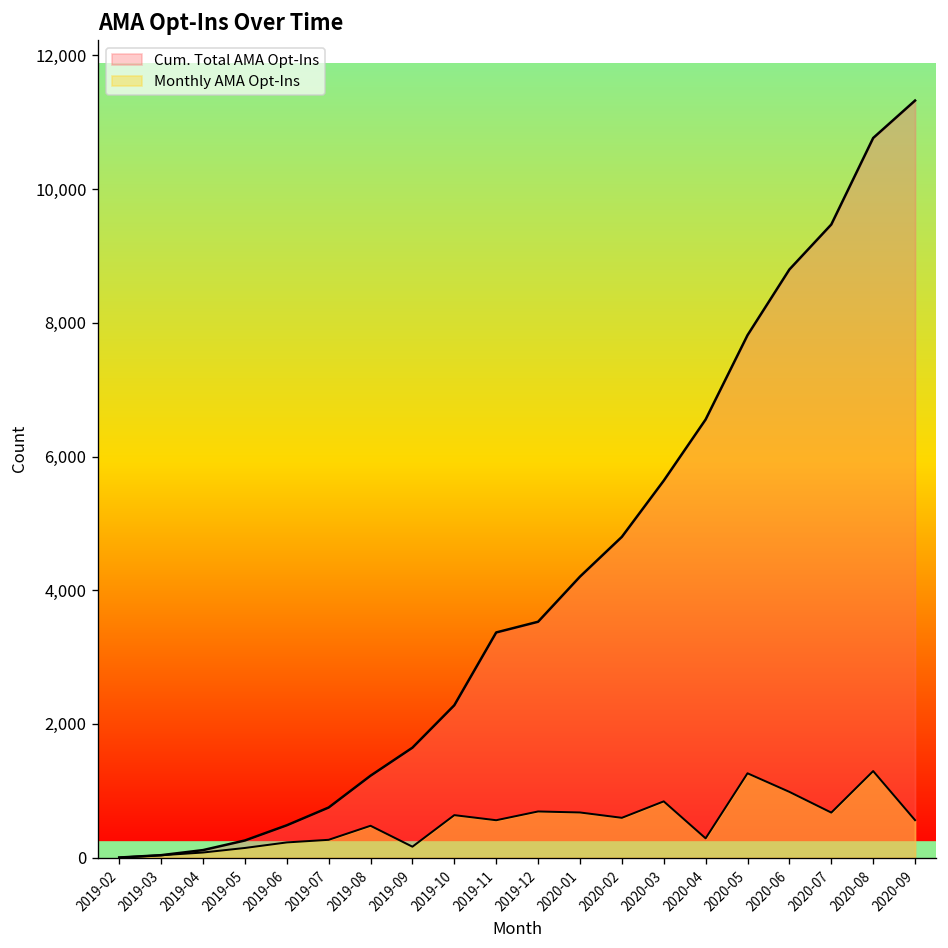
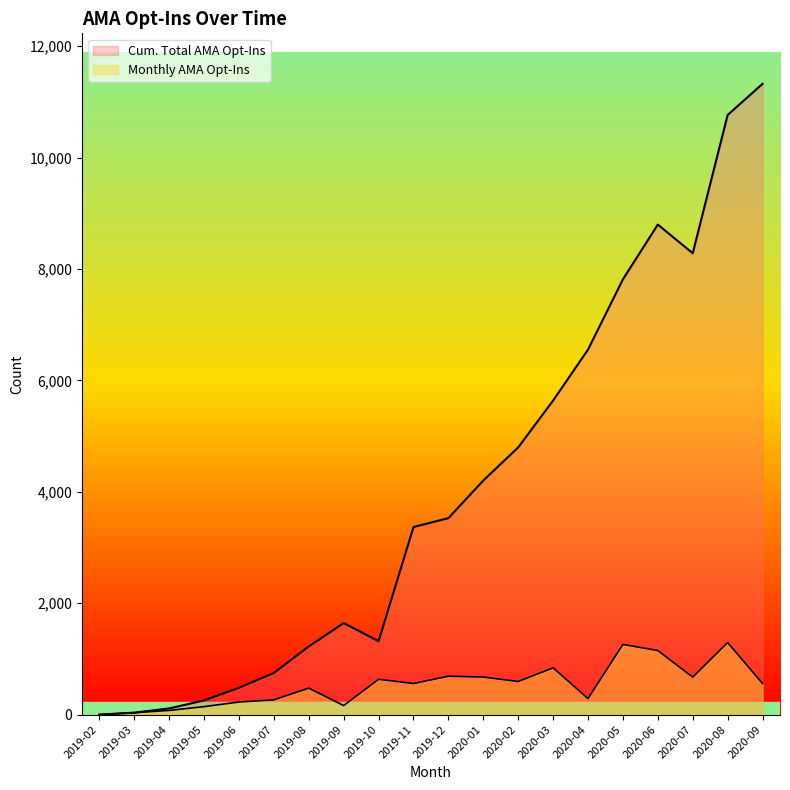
  {
    "Cum. Total AMA Opt-Ins": {
      "2019-05": "300",
      "2019-06": "500",
      "2019-07": "700",
      "2019-08": "1,200",
      "2019-09": "1,600",
-     "2019-10": "2,300",
+     "2019-10": "1,300",
      "2019-11": "3,400",
      "2019-12": "3,500",
      "2020-01": "4,200",
      "2020-02": "4,800",
      "2020-03": "5,600",
      "2020-04": "6,600",
      "2020-05": "7,800",
      "2020-06": "8,800",
-     "2020-07": "9,500",
+     "2020-07": "8,300",
      "2020-08": "10,800",
      "2020-09": "11,300"
    },
    "Monthly AMA Opt-Ins": {
      "2019-07": "300",
      "2019-08": "500",
      "2019-10": "600",
      "2019-11": "600",
      "2019-12": "700",
      "2020-01": "700",
      "2020-02": "600",
      "2020-03": "800",
      "2020-04": "300",
      "2020-05": "1,300",
-     "2020-06": "1,000",
+     "2020-06": "1,200",
      "2020-07": "700",
      "2020-08": "1,300",
      "2020-09": "600"
    }
  }
